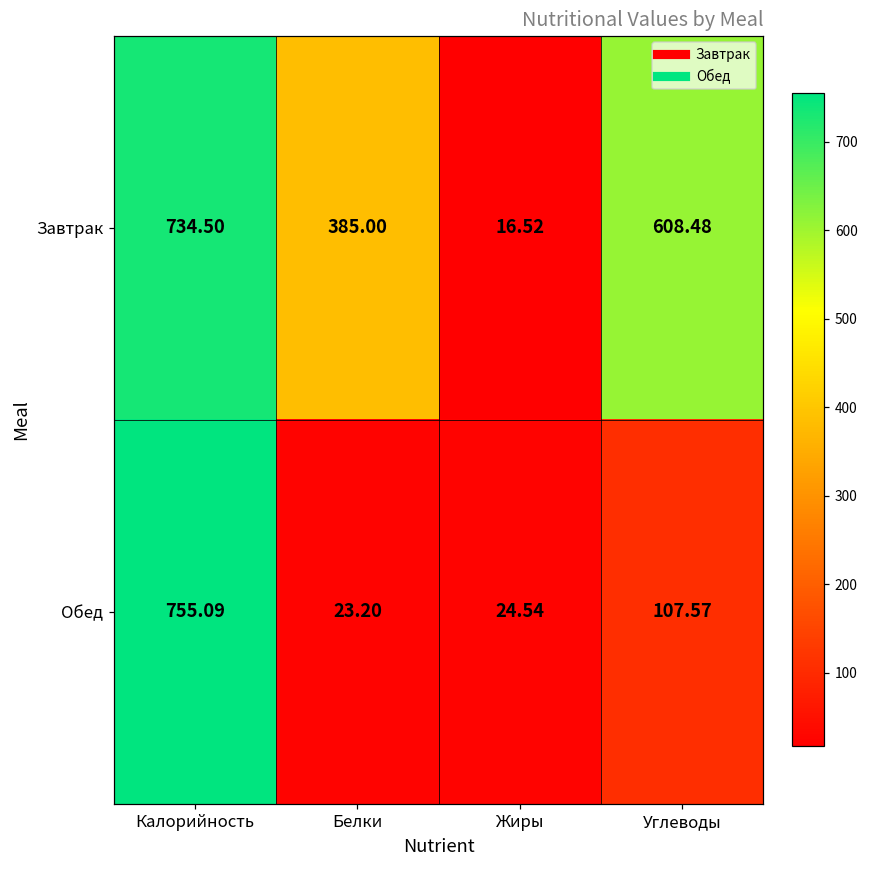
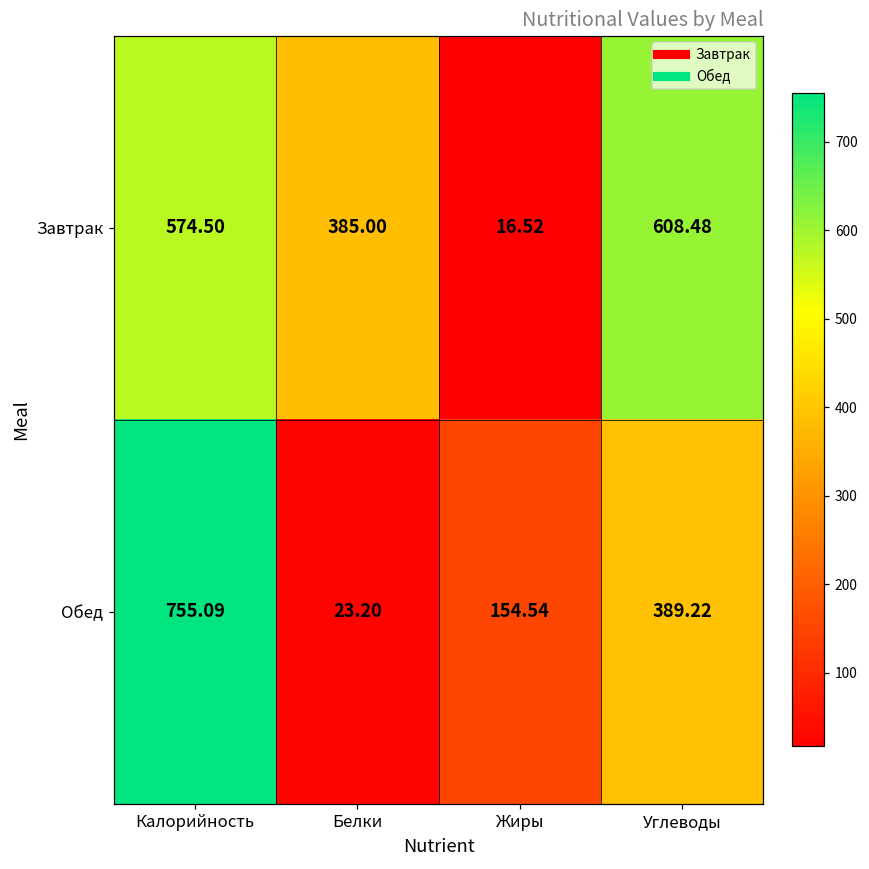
  {
    "Завтрак": {
-     "Калорийность": 734.50,
+     "Калорийность": 574.50,
      "Белки": 385.00,
      "Жиры": 16.52,
      "Углеводы": 608.48
    },
    "Обед": {
      "Калорийность": 755.09,
      "Белки": 23.20,
-     "Жиры": 24.54,
-     "Углеводы": 107.57
+     "Жиры": 154.54,
+     "Углеводы": 389.22
    }
  }
